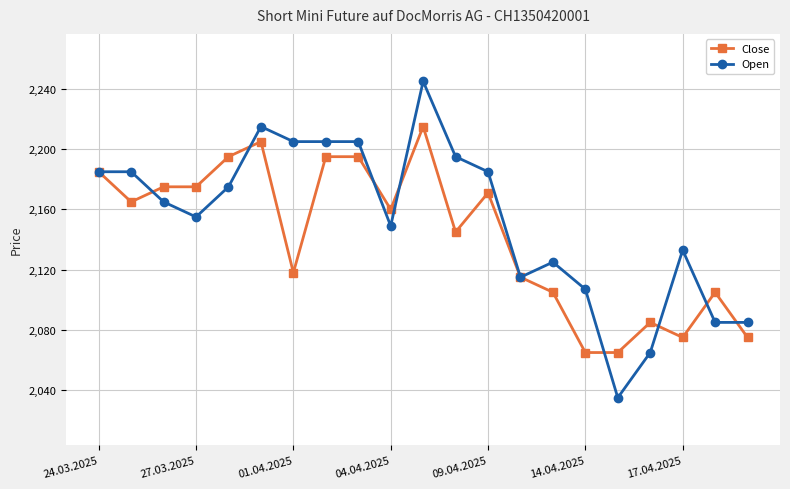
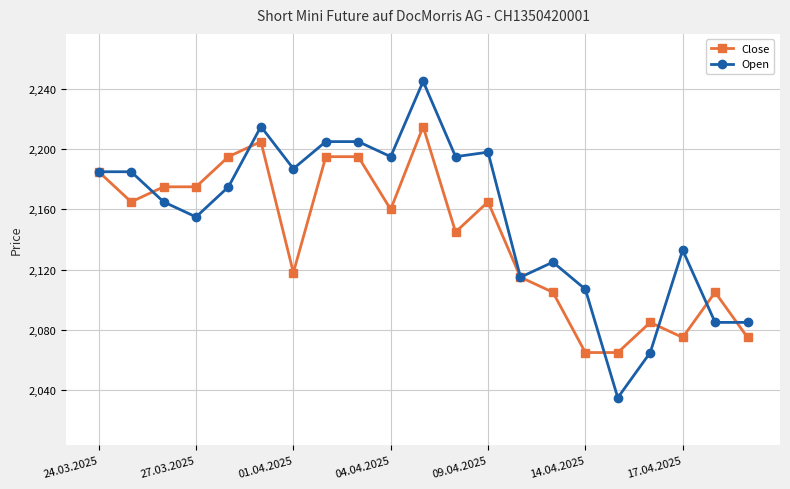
  {
    "Close": {
      "27.03.2025": "2,175",
      "01.04.2025": "2,118",
      "04.04.2025": "2,160",
-     "09.04.2025": "2,171",
+     "09.04.2025": "2,165",
      "14.04.2025": "2,065",
      "17.04.2025": "2,075"
    },
    "Open": {
      "27.03.2025": "2,155",
-     "01.04.2025": "2,205",
-     "04.04.2025": "2,149",
-     "09.04.2025": "2,185",
+     "01.04.2025": "2,187",
+     "04.04.2025": "2,195",
+     "09.04.2025": "2,198",
      "14.04.2025": "2,107",
      "17.04.2025": "2,133"
    }
  }
